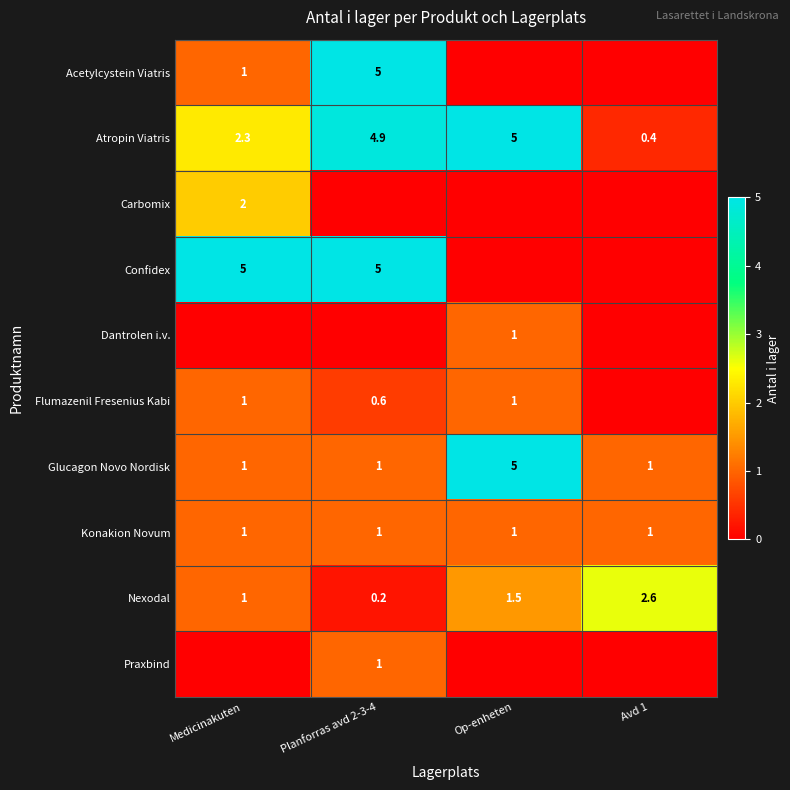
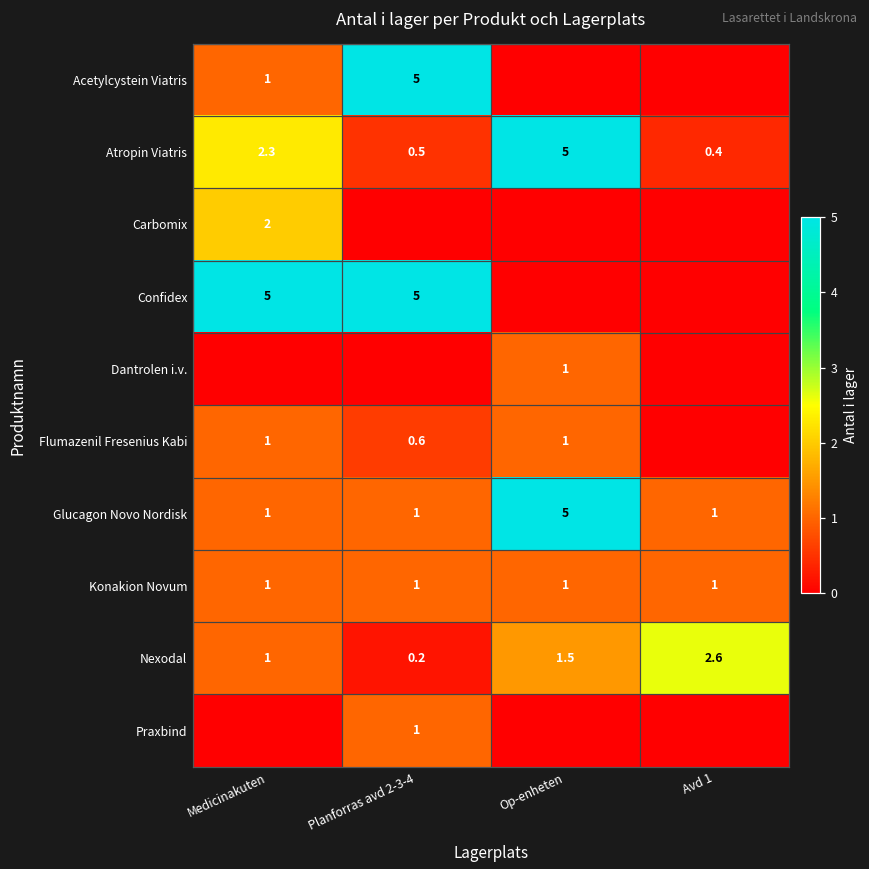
  {
    "Acetylcystein Viatris": {
      "Medicinakuten": 1,
      "Planforras avd 2-3-4": 5
    },
    "Atropin Viatris": {
      "Medicinakuten": 2.3,
-     "Planforras avd 2-3-4": 4.9,
+     "Planforras avd 2-3-4": 0.5,
      "Op-enheten": 5,
      "Avd 1": 0.4
    },
    "Carbomix": {
      "Medicinakuten": 2
    },
    "Confidex": {
      "Medicinakuten": 5,
      "Planforras avd 2-3-4": 5
    },
    "Dantrolen i.v.": {
      "Op-enheten": 1
    },
    "Flumazenil Fresenius Kabi": {
      "Medicinakuten": 1,
      "Planforras avd 2-3-4": 0.6,
      "Op-enheten": 1
    },
    "Glucagon Novo Nordisk": {
      "Medicinakuten": 1,
      "Planforras avd 2-3-4": 1,
      "Op-enheten": 5,
      "Avd 1": 1
    },
    "Konakion Novum": {
      "Medicinakuten": 1,
      "Planforras avd 2-3-4": 1,
      "Op-enheten": 1,
      "Avd 1": 1
    },
    "Nexodal": {
      "Medicinakuten": 1,
      "Planforras avd 2-3-4": 0.2,
      "Op-enheten": 1.5,
      "Avd 1": 2.6
    },
    "Praxbind": {
      "Planforras avd 2-3-4": 1
    }
  }
